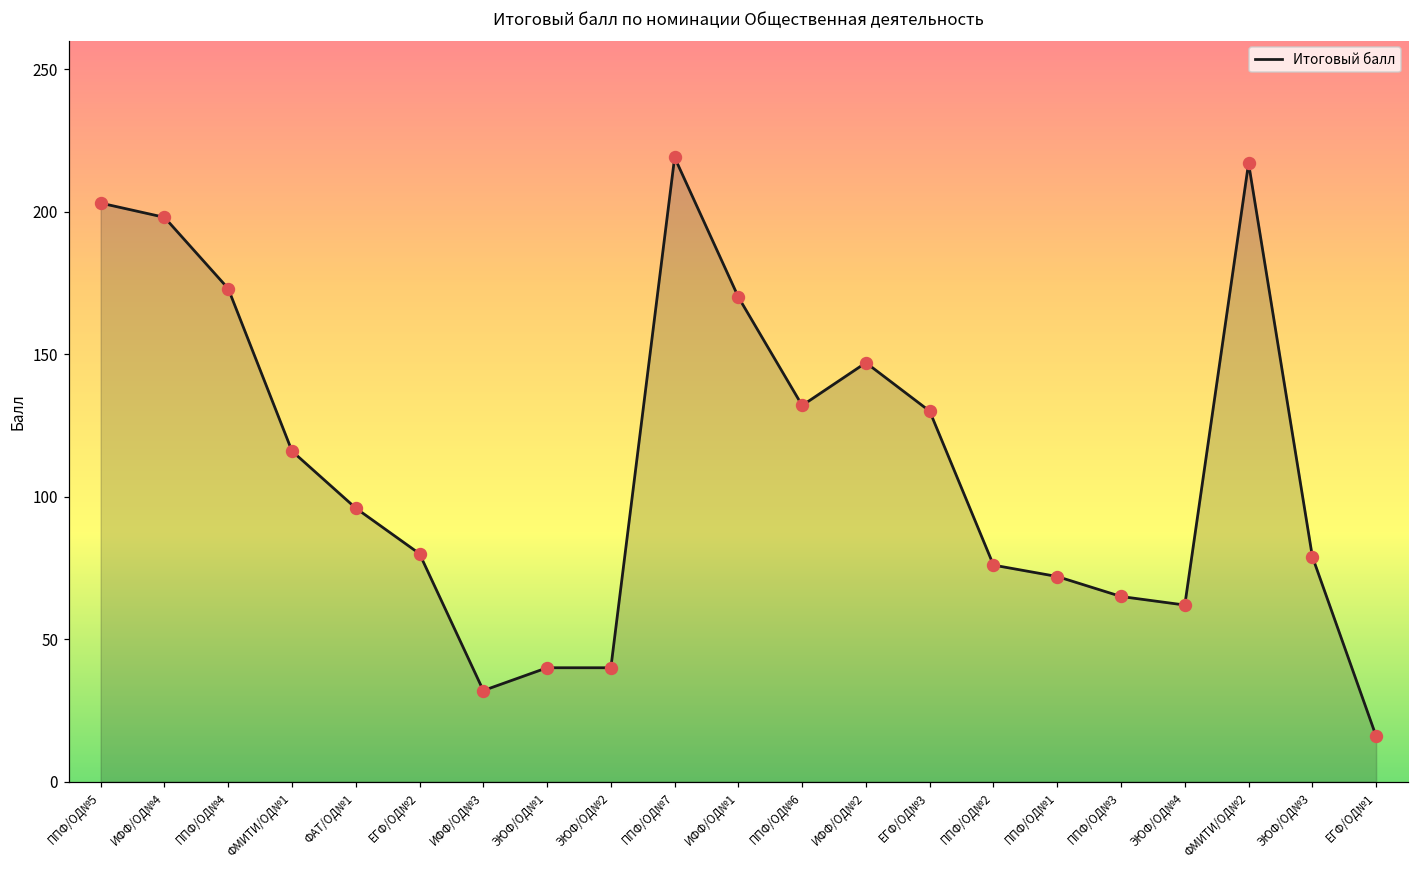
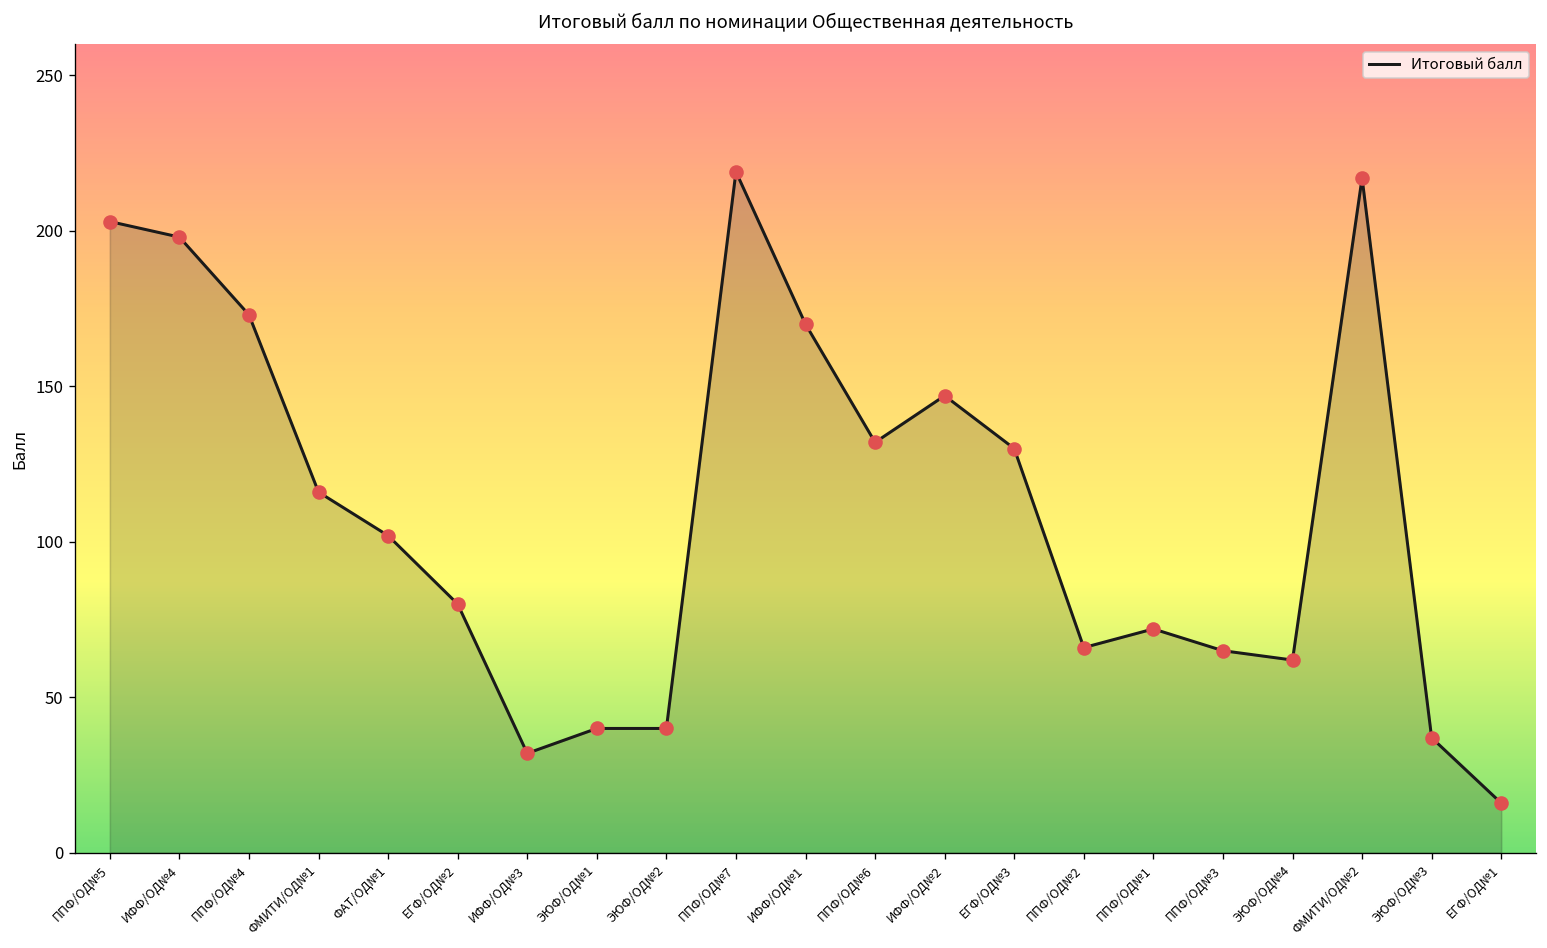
  {
    "ППФ/ОД№5": 203,
    "ИФФ/ОД№4": 198,
    "ППФ/ОД№4": 173,
    "ФМИТИ/ОД№1": 116,
-   "ФАТ/ОД№1": 96,
+   "ФАТ/ОД№1": 102,
    "ЕГФ/ОД№2": 80,
    "ИФФ/ОД№3": 32,
    "ЭЮФ/ОД№1": 40,
    "ЭЮФ/ОД№2": 40,
    "ППФ/ОД№7": 219,
    "ИФФ/ОД№1": 170,
    "ППФ/ОД№6": 132,
    "ИФФ/ОД№2": 147,
    "ЕГФ/ОД№3": 130,
-   "ППФ/ОД№2": 76,
+   "ППФ/ОД№2": 66,
    "ППФ/ОД№1": 72,
    "ППФ/ОД№3": 65,
    "ЭЮФ/ОД№4": 62,
    "ФМИТИ/ОД№2": 217,
-   "ЭЮФ/ОД№3": 79,
+   "ЭЮФ/ОД№3": 37,
    "ЕГФ/ОД№1": 16
  }
